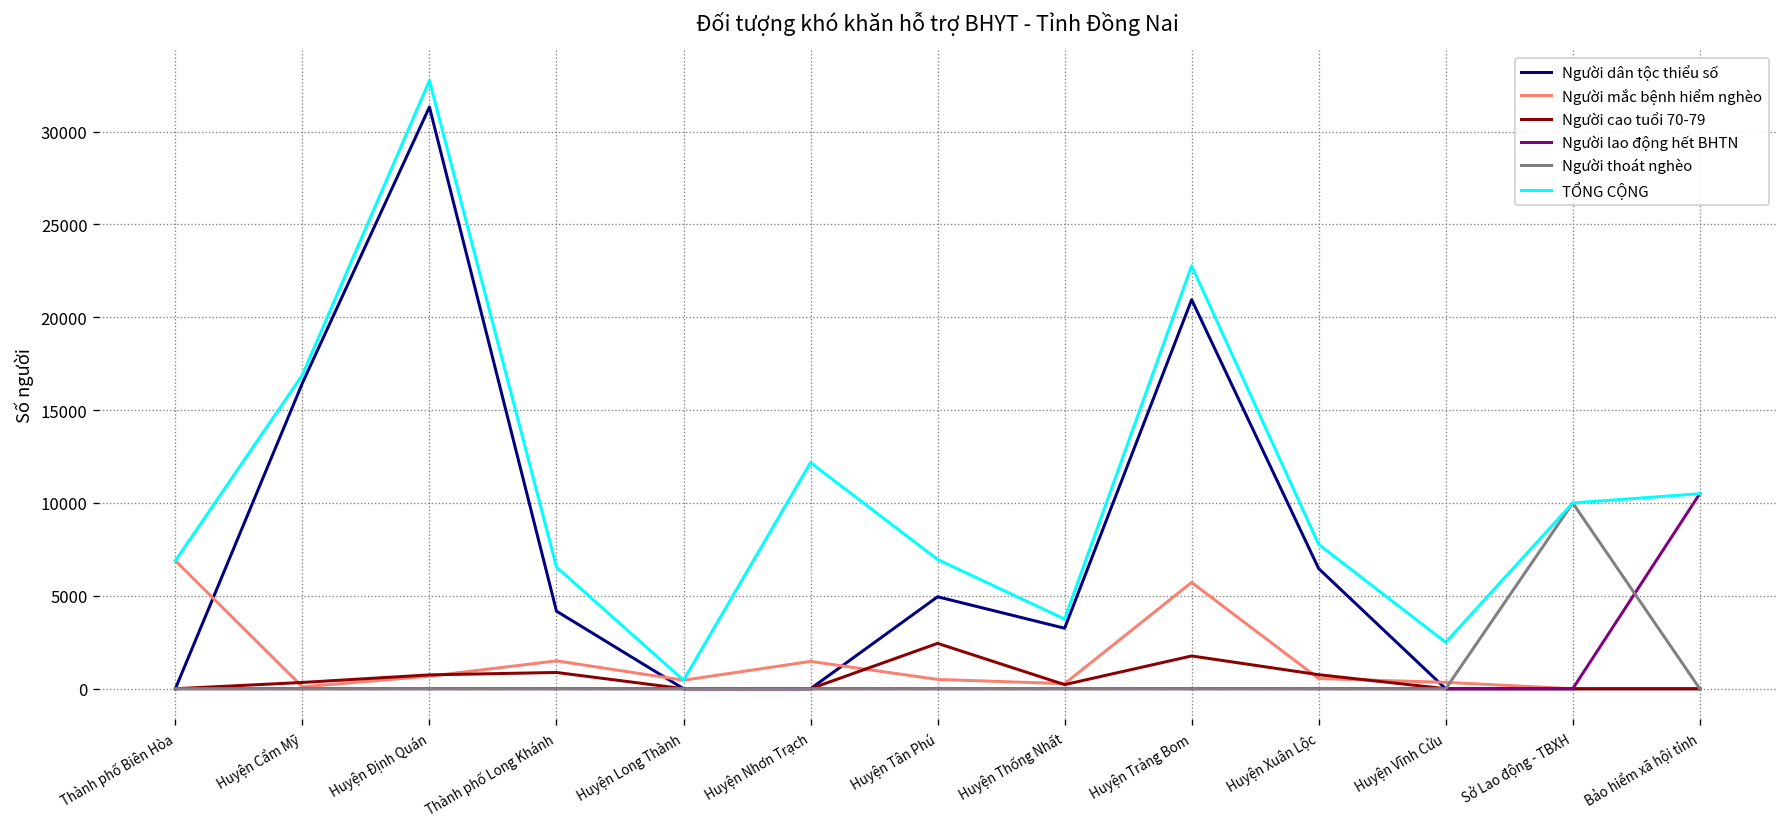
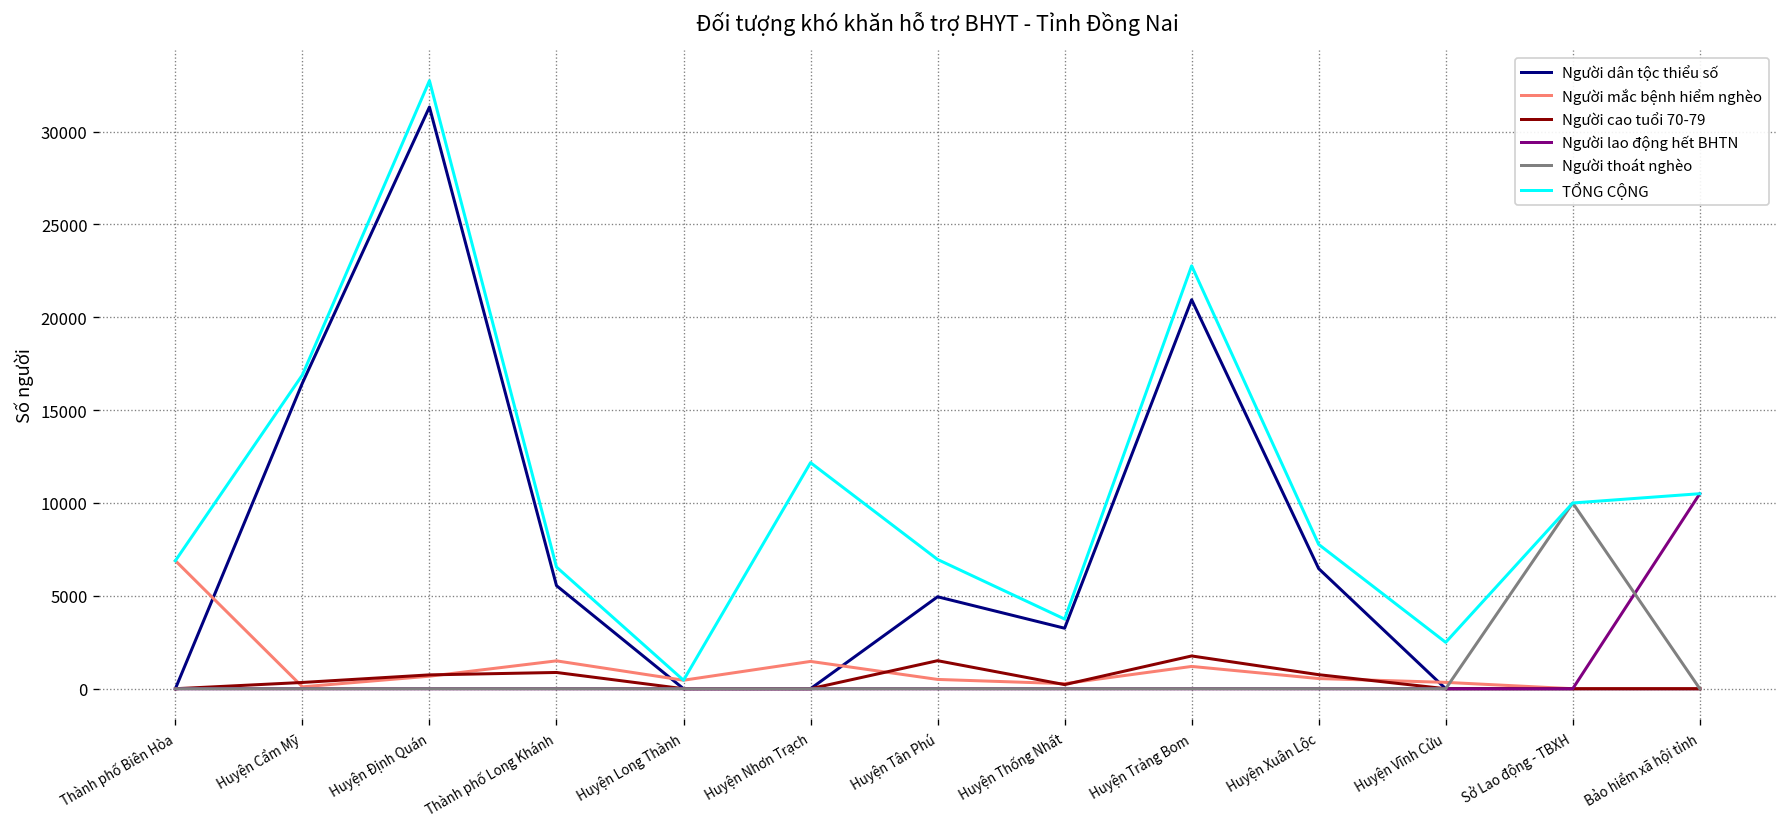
  {
    "Người dân tộc thiểu số": {
      "Huyện Cẩm Mỹ": 16500,
      "Huyện Định Quán": 31300,
-     "Thành phố Long Khánh": 4200,
+     "Thành phố Long Khánh": 5600,
      "Huyện Tân Phú": 5000,
      "Huyện Thống Nhất": 3300,
      "Huyện Trảng Bom": 20900,
      "Huyện Xuân Lộc": 6500
    },
    "Người mắc bệnh hiểm nghèo": {
      "Thành phố Long Khánh": 1500,
      "Huyện Nhơn Trạch": 1500,
      "Huyện Tân Phú": 500,
-     "Huyện Trảng Bom": 5700,
+     "Huyện Trảng Bom": 1200,
      "Huyện Xuân Lộc": 500,
      "Huyện Vĩnh Cửu": 300
    },
    "Người cao tuổi 70-79": {
      "Huyện Cẩm Mỹ": 300,
      "Thành phố Long Khánh": 900,
-     "Huyện Tân Phú": 2400,
+     "Huyện Tân Phú": 1500,
      "Huyện Trảng Bom": 1800,
      "Huyện Xuân Lộc": 800
    },
    "TỔNG CỘNG": {
      "Huyện Cẩm Mỹ": 16900,
      "Huyện Định Quán": 32700,
      "Thành phố Long Khánh": 6600,
      "Huyện Nhơn Trạch": 12200,
      "Huyện Tân Phú": 7000,
      "Huyện Thống Nhất": 3800,
      "Huyện Trảng Bom": 22800,
      "Huyện Xuân Lộc": 7800,
      "Huyện Vĩnh Cửu": 2500
    }
  }
